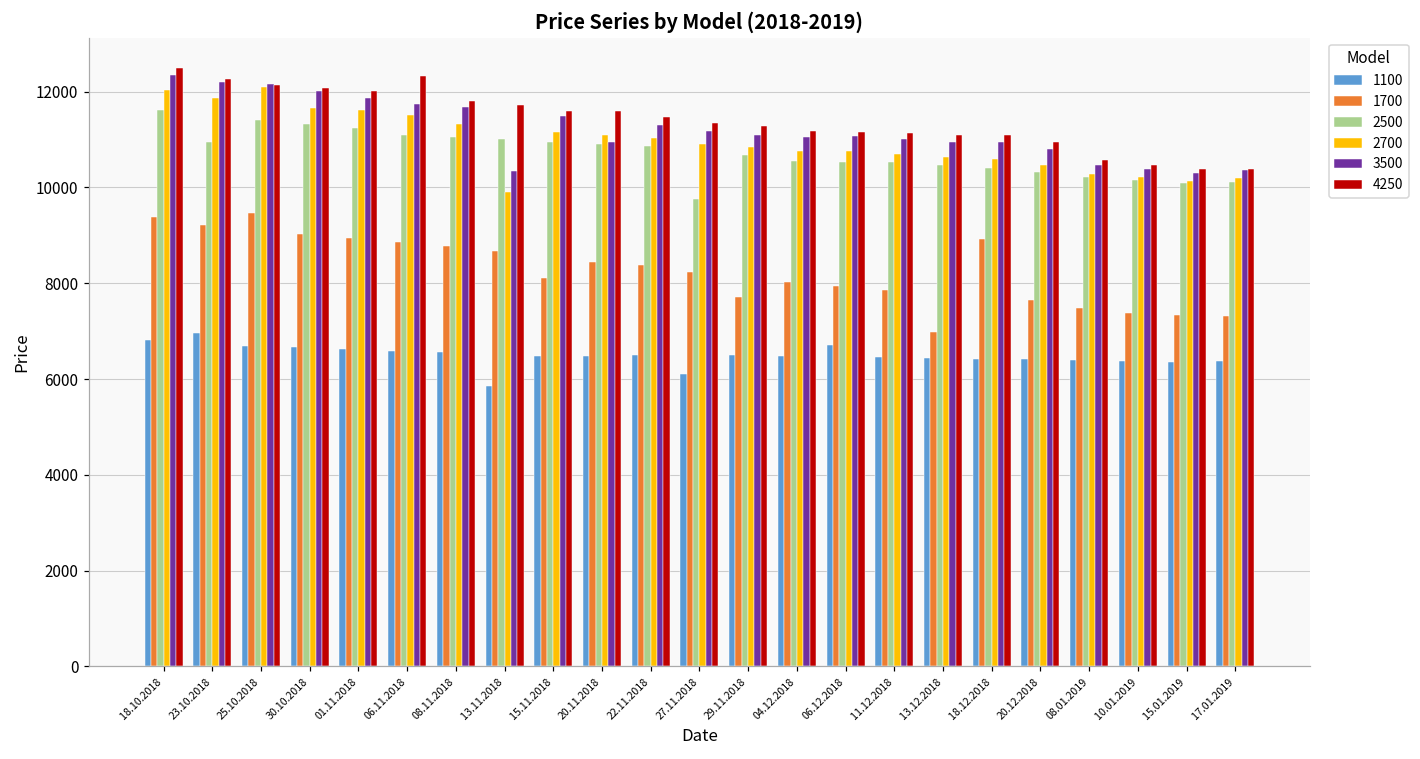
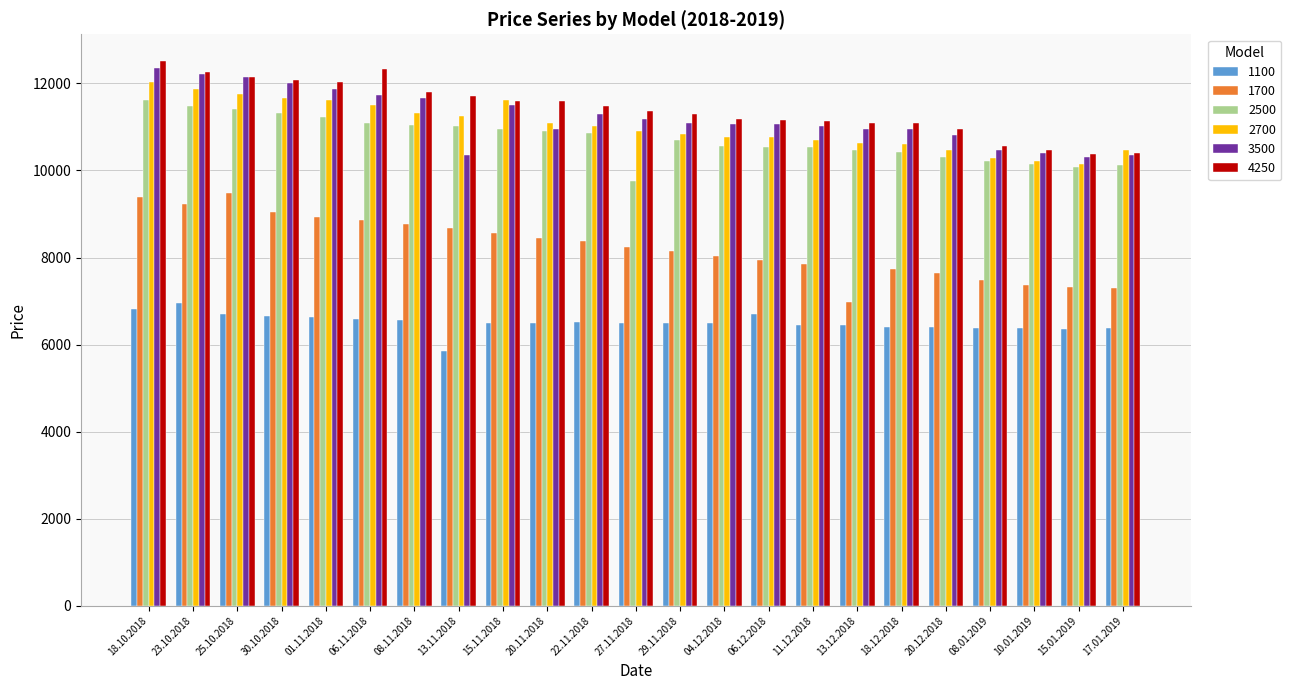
  {
    "1100": {
      "18.10.2018": 6800,
      "23.10.2018": 7000,
      "25.10.2018": 6700,
      "30.10.2018": 6700,
      "01.11.2018": 6600,
      "06.11.2018": 6600,
      "08.11.2018": 6600,
      "13.11.2018": 5900,
      "15.11.2018": 6500,
      "20.11.2018": 6500,
      "22.11.2018": 6500,
-     "27.11.2018": 6100,
+     "27.11.2018": 6500,
      "29.11.2018": 6500,
      "04.12.2018": 6500,
      "06.12.2018": 6700,
      "11.12.2018": 6500,
      "13.12.2018": 6400,
      "18.12.2018": 6400,
      "20.12.2018": 6400,
      "08.01.2019": 6400,
      "10.01.2019": 6400,
      "15.01.2019": 6400,
      "17.01.2019": 6400
    },
    "1700": {
      "18.10.2018": 9400,
      "23.10.2018": 9200,
      "25.10.2018": 9500,
      "30.10.2018": 9000,
      "01.11.2018": 8900,
      "06.11.2018": 8900,
      "08.11.2018": 8800,
      "13.11.2018": 8700,
-     "15.11.2018": 8100,
+     "15.11.2018": 8600,
      "20.11.2018": 8400,
      "22.11.2018": 8400,
      "27.11.2018": 8200,
-     "29.11.2018": 7700,
+     "29.11.2018": 8200,
      "04.12.2018": 8000,
      "06.12.2018": 7900,
      "11.12.2018": 7900,
      "13.12.2018": 7000,
-     "18.12.2018": 8900,
+     "18.12.2018": 7700,
      "20.12.2018": 7600,
      "08.01.2019": 7500,
      "10.01.2019": 7400,
      "15.01.2019": 7300,
      "17.01.2019": 7300
    },
    "2500": {
      "18.10.2018": 11600,
-     "23.10.2018": 11000,
+     "23.10.2018": 11500,
      "25.10.2018": 11400,
      "30.10.2018": 11300,
      "01.11.2018": 11200,
      "06.11.2018": 11100,
      "08.11.2018": 11000,
      "13.11.2018": 11000,
      "15.11.2018": 10900,
      "20.11.2018": 10900,
      "22.11.2018": 10900,
      "27.11.2018": 9800,
      "29.11.2018": 10700,
      "04.12.2018": 10600,
      "06.12.2018": 10500,
      "11.12.2018": 10500,
      "13.12.2018": 10500,
      "18.12.2018": 10400,
      "20.12.2018": 10300,
      "08.01.2019": 10200,
      "10.01.2019": 10200,
      "15.01.2019": 10100,
      "17.01.2019": 10100
    },
    "2700": {
      "18.10.2018": 12000,
      "23.10.2018": 11900,
-     "25.10.2018": 12100,
+     "25.10.2018": 11800,
      "30.10.2018": 11700,
      "01.11.2018": 11600,
      "06.11.2018": 11500,
      "08.11.2018": 11300,
-     "13.11.2018": 9900,
-     "15.11.2018": 11200,
+     "13.11.2018": 11300,
+     "15.11.2018": 11600,
      "20.11.2018": 11100,
      "22.11.2018": 11000,
      "27.11.2018": 10900,
      "29.11.2018": 10800,
      "04.12.2018": 10800,
      "06.12.2018": 10800,
      "11.12.2018": 10700,
      "13.12.2018": 10600,
      "18.12.2018": 10600,
      "20.12.2018": 10500,
      "08.01.2019": 10300,
      "10.01.2019": 10200,
      "15.01.2019": 10100,
-     "17.01.2019": 10200
+     "17.01.2019": 10500
    },
    "3500": {
      "18.10.2018": 12400,
      "23.10.2018": 12200,
      "25.10.2018": 12200,
      "30.10.2018": 12000,
      "01.11.2018": 11900,
      "06.11.2018": 11700,
      "08.11.2018": 11700,
      "13.11.2018": 10400,
      "15.11.2018": 11500,
      "20.11.2018": 11000,
      "22.11.2018": 11300,
      "27.11.2018": 11200,
      "29.11.2018": 11100,
      "04.12.2018": 11100,
      "06.12.2018": 11100,
      "11.12.2018": 11000,
      "13.12.2018": 11000,
      "18.12.2018": 10900,
      "20.12.2018": 10800,
      "08.01.2019": 10500,
      "10.01.2019": 10400,
      "15.01.2019": 10300,
      "17.01.2019": 10400
    },
    "4250": {
      "18.10.2018": 12500,
      "23.10.2018": 12300,
      "25.10.2018": 12100,
      "30.10.2018": 12100,
      "01.11.2018": 12000,
      "06.11.2018": 12300,
      "08.11.2018": 11800,
      "13.11.2018": 11700,
      "15.11.2018": 11600,
      "20.11.2018": 11600,
      "22.11.2018": 11500,
      "27.11.2018": 11400,
      "29.11.2018": 11300,
      "04.12.2018": 11200,
      "06.12.2018": 11100,
      "11.12.2018": 11100,
      "13.12.2018": 11100,
      "18.12.2018": 11100,
      "20.12.2018": 11000,
      "08.01.2019": 10600,
      "10.01.2019": 10500,
      "15.01.2019": 10400,
      "17.01.2019": 10400
    }
  }
